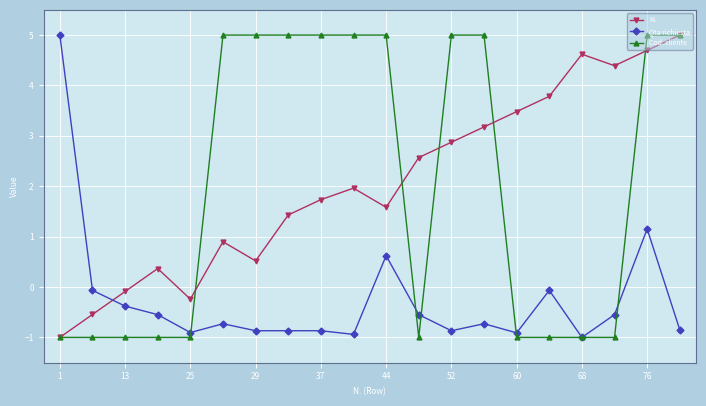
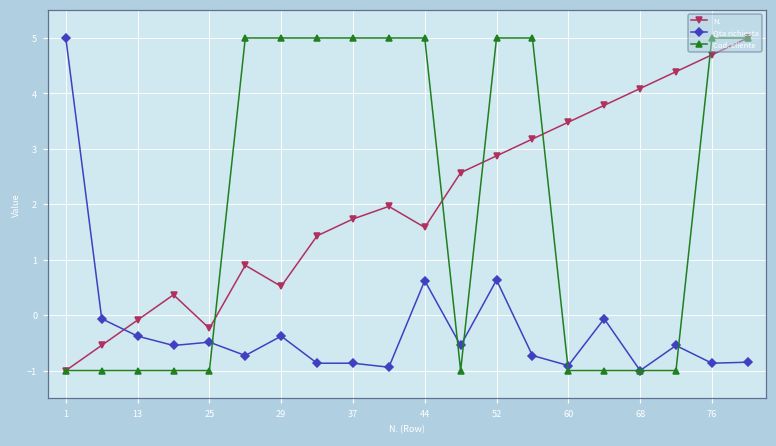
  {
    "N.": {
      "13": -0.1,
      "25": -0.2,
      "29": 0.5,
      "37": 1.7,
      "44": 1.6,
      "52": 2.9,
      "60": 3.5,
-     "68": 4.6,
+     "68": 4.1,
      "76": 4.7
    },
    "Qta richiesta": {
      "1": 5.0,
      "13": -0.4,
-     "25": -0.9,
-     "29": -0.9,
+     "25": -0.5,
+     "29": -0.4,
      "37": -0.9,
      "44": 0.6,
-     "52": -0.9,
+     "52": 0.6,
      "60": -0.9,
-     "76": 1.2
+     "76": -0.9
    },
    "Cod. cliente": {
      "13": -1.0,
      "25": -1.0,
      "29": 5.0,
      "37": 5.0,
      "44": 5.0,
      "52": 5.0,
      "60": -1.0
    }
  }
